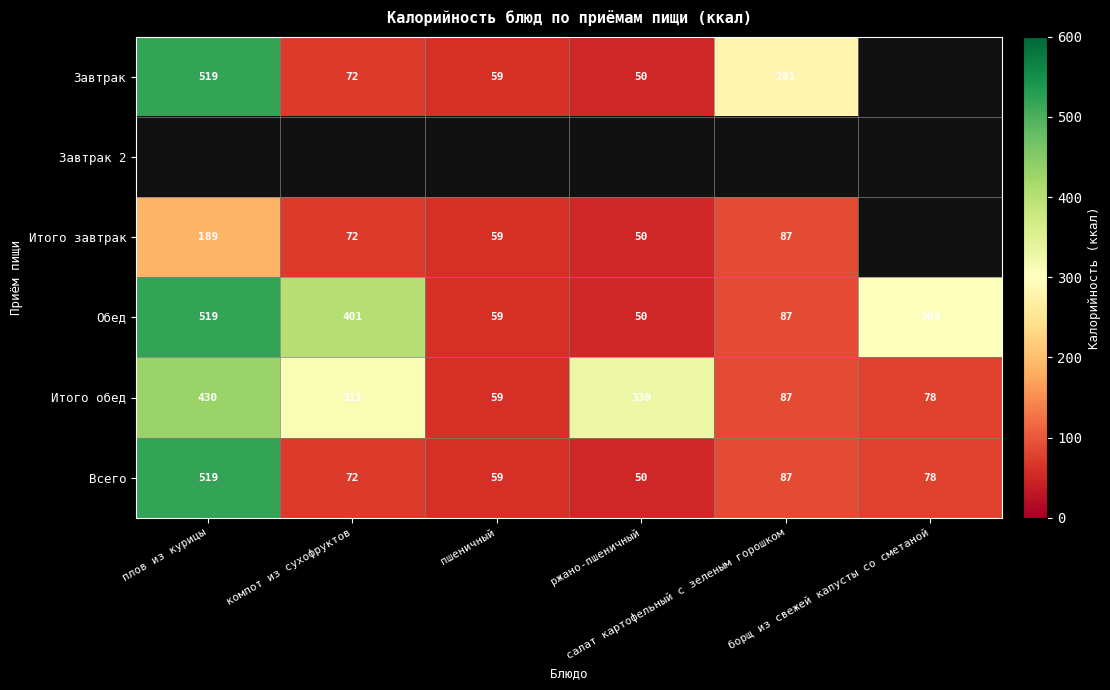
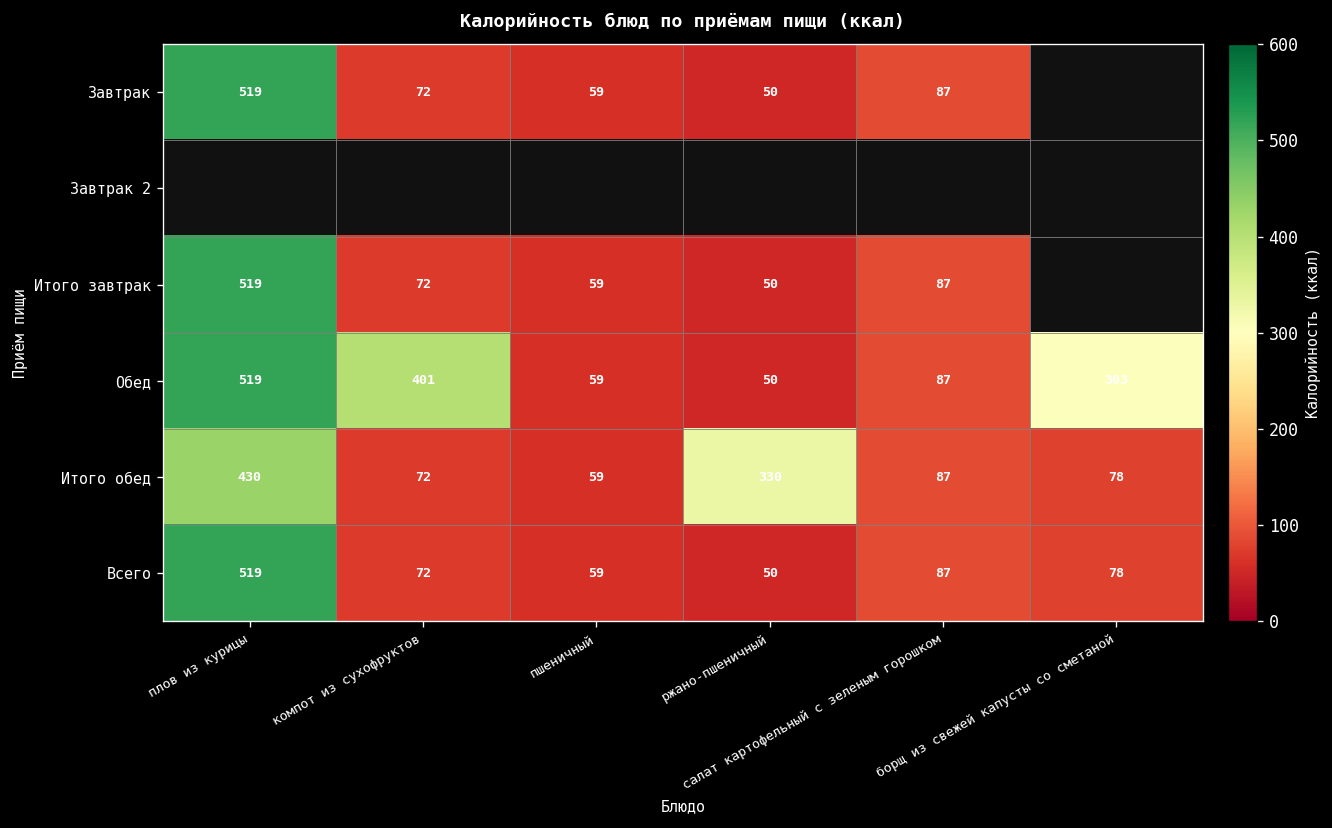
  {
    "Завтрак": {
      "плов из курицы": 519,
      "компот из сухофруктов": 72,
      "пшеничный": 59,
      "ржано-пшеничный": 50,
-     "салат картофельный с зеленым горошком": 281
+     "салат картофельный с зеленым горошком": 87
    },
    "Итого завтрак": {
-     "плов из курицы": 189,
+     "плов из курицы": 519,
      "компот из сухофруктов": 72,
      "пшеничный": 59,
      "ржано-пшеничный": 50,
      "салат картофельный с зеленым горошком": 87
    },
    "Обед": {
      "плов из курицы": 519,
      "компот из сухофруктов": 401,
      "пшеничный": 59,
      "ржано-пшеничный": 50,
      "салат картофельный с зеленым горошком": 87,
      "борщ из свежей капусты со сметаной": 303
    },
    "Итого обед": {
      "плов из курицы": 430,
-     "компот из сухофруктов": 311,
+     "компот из сухофруктов": 72,
      "пшеничный": 59,
      "ржано-пшеничный": 330,
      "салат картофельный с зеленым горошком": 87,
      "борщ из свежей капусты со сметаной": 78
    },
    "Всего": {
      "плов из курицы": 519,
      "компот из сухофруктов": 72,
      "пшеничный": 59,
      "ржано-пшеничный": 50,
      "салат картофельный с зеленым горошком": 87,
      "борщ из свежей капусты со сметаной": 78
    }
  }
